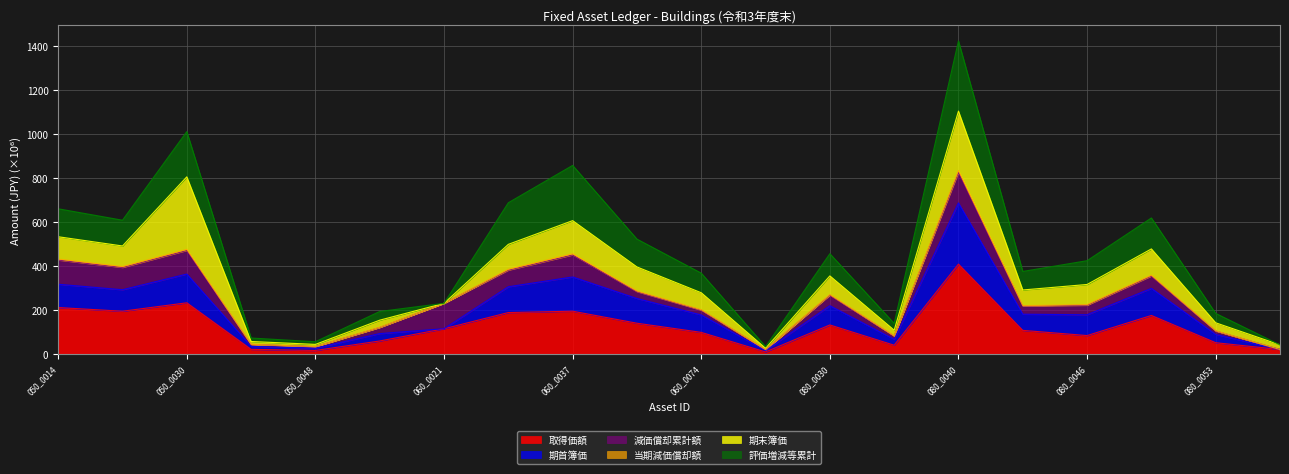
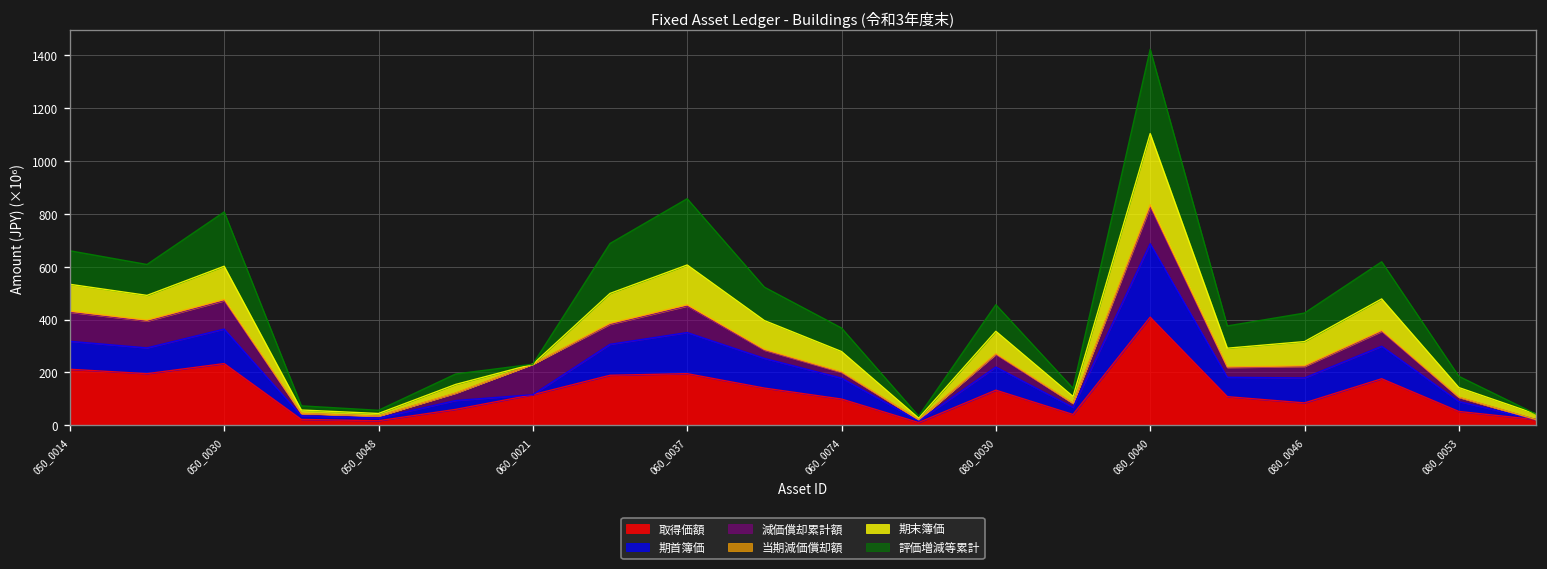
  {
    "取得価額": {
      "050_0014": 210,
      "050_0030": 230,
      "060_0037": 200,
      "060_0074": 100,
      "080_0030": 130,
      "080_0040": 410,
      "080_0046": 80,
      "080_0053": 50
    },
    "期首簿価": {
      "050_0014": 110,
      "050_0030": 130,
      "060_0037": 160,
      "060_0074": 80,
      "080_0030": 90,
      "080_0040": 280,
      "080_0046": 90,
      "080_0053": 40
    },
    "期末簿価": {
      "050_0014": 100,
-     "050_0030": 330,
+     "050_0030": 130,
      "060_0037": 150,
      "060_0074": 80,
      "080_0030": 80,
      "080_0040": 270,
      "080_0046": 90,
      "080_0053": 40
    },
    "評価増減等累計": {
      "050_0014": 130,
      "050_0030": 210,
      "050_0048": 10,
      "060_0037": 250,
      "060_0074": 90,
      "080_0030": 100,
      "080_0040": 320,
      "080_0046": 110,
      "080_0053": 40
    }
  }
